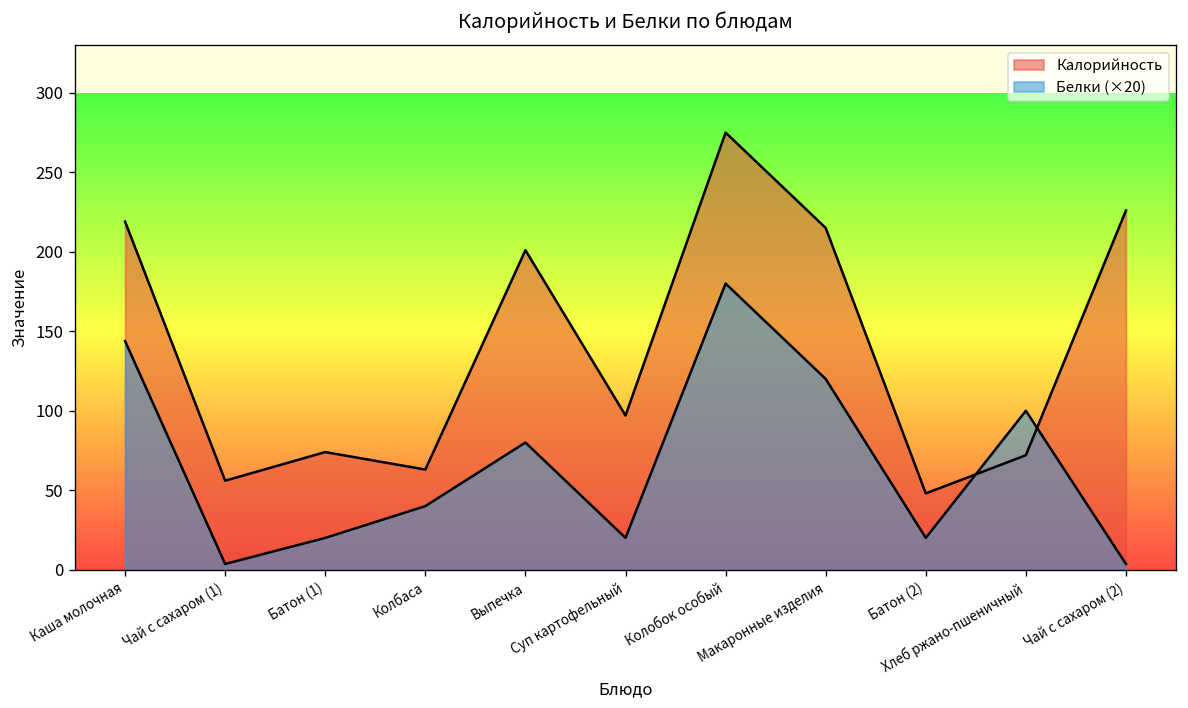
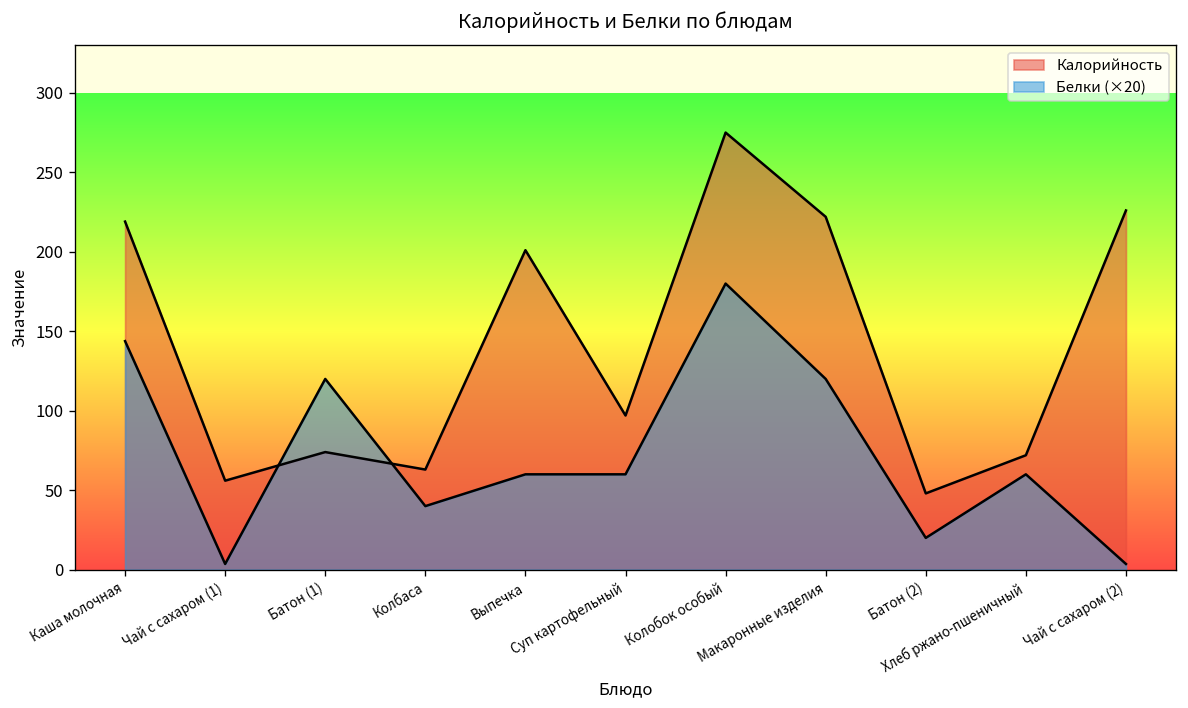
  {
    "Калорийность": {
      "Каша молочная": 219,
      "Чай с сахаром (1)": 56,
      "Батон (1)": 74,
      "Колбаса": 63,
      "Выпечка": 201,
      "Суп картофельный": 97,
      "Колобок особый": 275,
-     "Макаронные изделия": 215,
+     "Макаронные изделия": 222,
      "Батон (2)": 48,
      "Хлеб ржано-пшеничный": 72,
      "Чай с сахаром (2)": 226
    },
    "Белки (×20)": {
      "Каша молочная": 144,
      "Чай с сахаром (1)": 4,
-     "Батон (1)": 20,
+     "Батон (1)": 120,
      "Колбаса": 40,
-     "Выпечка": 80,
-     "Суп картофельный": 20,
+     "Выпечка": 60,
+     "Суп картофельный": 60,
      "Колобок особый": 180,
      "Макаронные изделия": 120,
      "Батон (2)": 20,
-     "Хлеб ржано-пшеничный": 100,
+     "Хлеб ржано-пшеничный": 60,
      "Чай с сахаром (2)": 4
    }
  }
